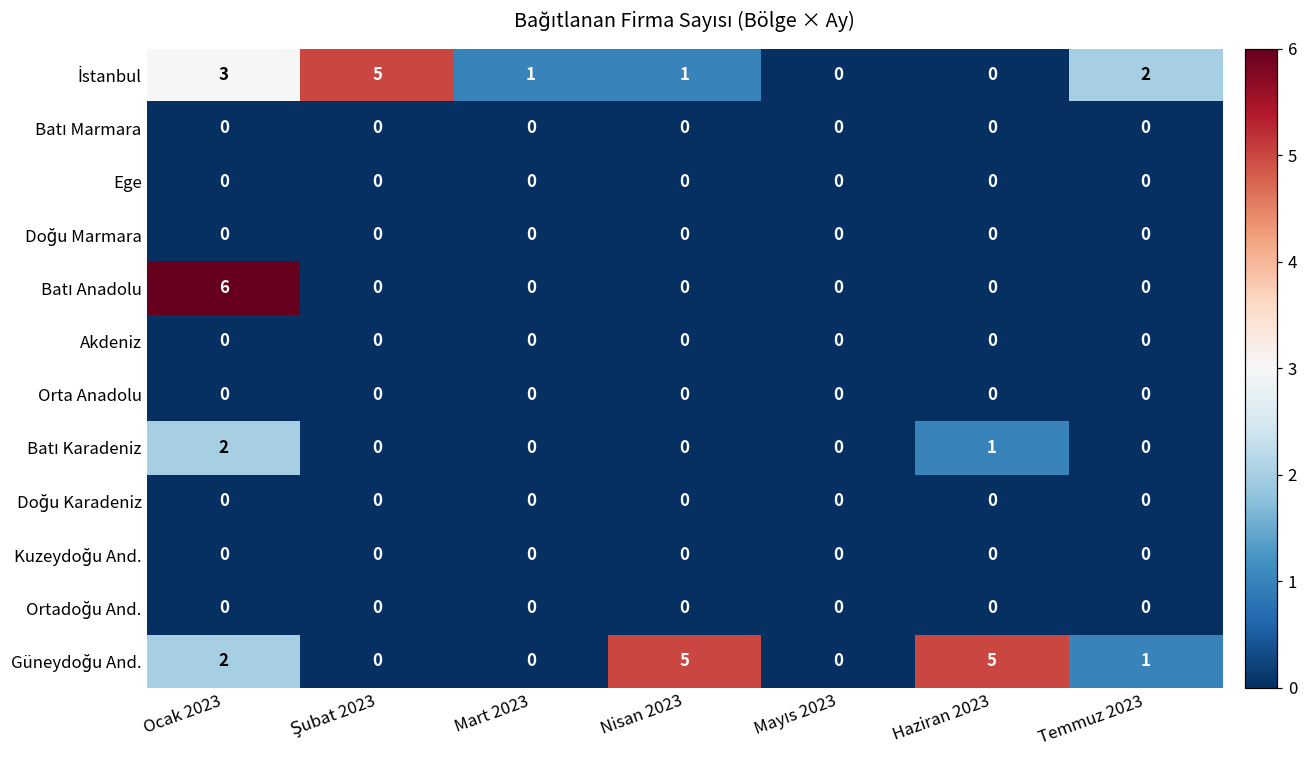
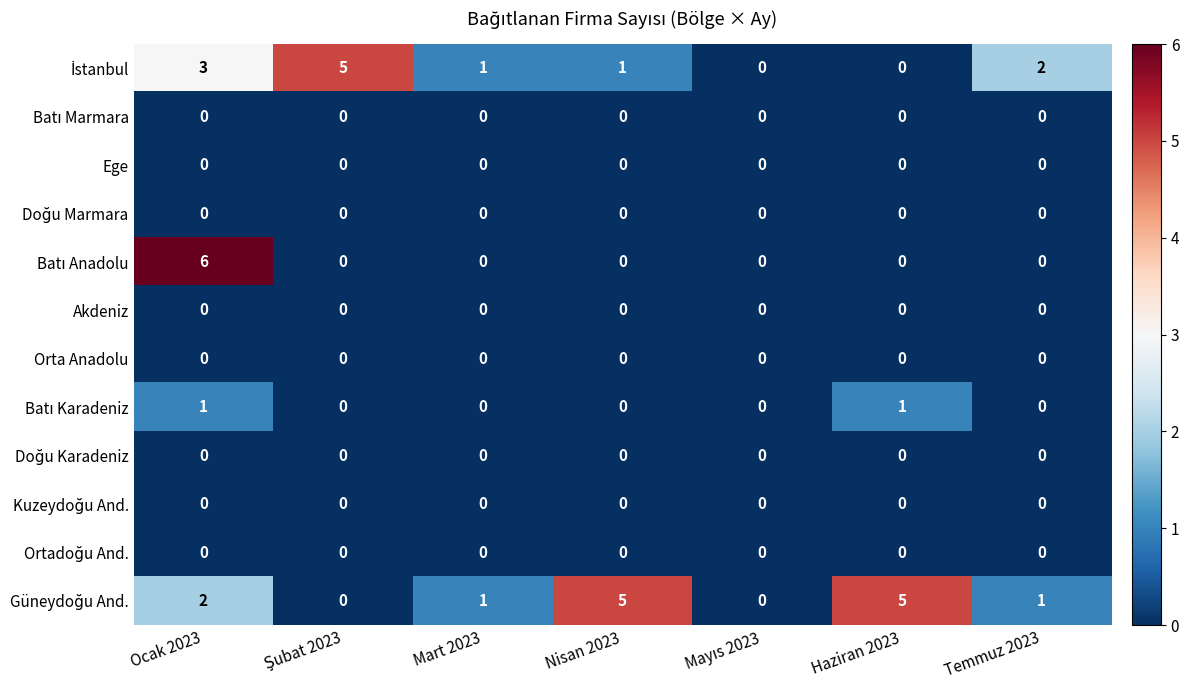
  {
    "İstanbul": {
      "Ocak 2023": 3,
      "Şubat 2023": 5,
      "Mart 2023": 1,
      "Nisan 2023": 1,
      "Mayıs 2023": 0,
      "Haziran 2023": 0,
      "Temmuz 2023": 2
    },
    "Batı Marmara": {
      "Ocak 2023": 0,
      "Şubat 2023": 0,
      "Mart 2023": 0,
      "Nisan 2023": 0,
      "Mayıs 2023": 0,
      "Haziran 2023": 0,
      "Temmuz 2023": 0
    },
    "Ege": {
      "Ocak 2023": 0,
      "Şubat 2023": 0,
      "Mart 2023": 0,
      "Nisan 2023": 0,
      "Mayıs 2023": 0,
      "Haziran 2023": 0,
      "Temmuz 2023": 0
    },
    "Doğu Marmara": {
      "Ocak 2023": 0,
      "Şubat 2023": 0,
      "Mart 2023": 0,
      "Nisan 2023": 0,
      "Mayıs 2023": 0,
      "Haziran 2023": 0,
      "Temmuz 2023": 0
    },
    "Batı Anadolu": {
      "Ocak 2023": 6,
      "Şubat 2023": 0,
      "Mart 2023": 0,
      "Nisan 2023": 0,
      "Mayıs 2023": 0,
      "Haziran 2023": 0,
      "Temmuz 2023": 0
    },
    "Akdeniz": {
      "Ocak 2023": 0,
      "Şubat 2023": 0,
      "Mart 2023": 0,
      "Nisan 2023": 0,
      "Mayıs 2023": 0,
      "Haziran 2023": 0,
      "Temmuz 2023": 0
    },
    "Orta Anadolu": {
      "Ocak 2023": 0,
      "Şubat 2023": 0,
      "Mart 2023": 0,
      "Nisan 2023": 0,
      "Mayıs 2023": 0,
      "Haziran 2023": 0,
      "Temmuz 2023": 0
    },
    "Batı Karadeniz": {
-     "Ocak 2023": 2,
+     "Ocak 2023": 1,
      "Şubat 2023": 0,
      "Mart 2023": 0,
      "Nisan 2023": 0,
      "Mayıs 2023": 0,
      "Haziran 2023": 1,
      "Temmuz 2023": 0
    },
    "Doğu Karadeniz": {
      "Ocak 2023": 0,
      "Şubat 2023": 0,
      "Mart 2023": 0,
      "Nisan 2023": 0,
      "Mayıs 2023": 0,
      "Haziran 2023": 0,
      "Temmuz 2023": 0
    },
    "Kuzeydoğu And.": {
      "Ocak 2023": 0,
      "Şubat 2023": 0,
      "Mart 2023": 0,
      "Nisan 2023": 0,
      "Mayıs 2023": 0,
      "Haziran 2023": 0,
      "Temmuz 2023": 0
    },
    "Ortadoğu And.": {
      "Ocak 2023": 0,
      "Şubat 2023": 0,
      "Mart 2023": 0,
      "Nisan 2023": 0,
      "Mayıs 2023": 0,
      "Haziran 2023": 0,
      "Temmuz 2023": 0
    },
    "Güneydoğu And.": {
      "Ocak 2023": 2,
      "Şubat 2023": 0,
-     "Mart 2023": 0,
+     "Mart 2023": 1,
      "Nisan 2023": 5,
      "Mayıs 2023": 0,
      "Haziran 2023": 5,
      "Temmuz 2023": 1
    }
  }
